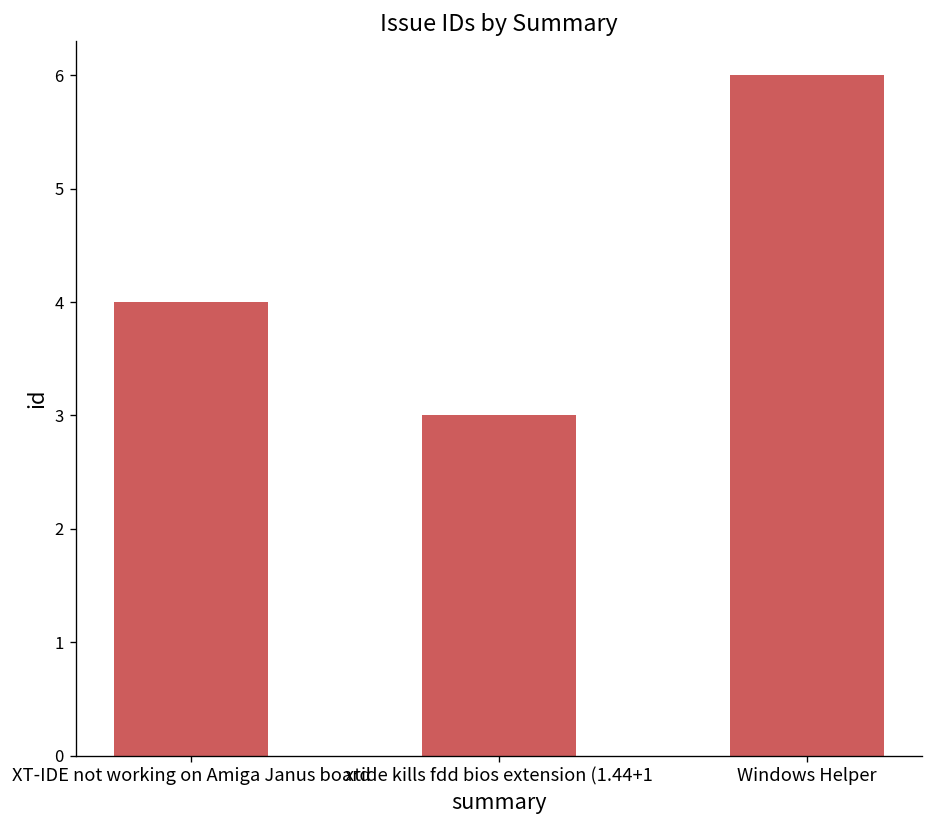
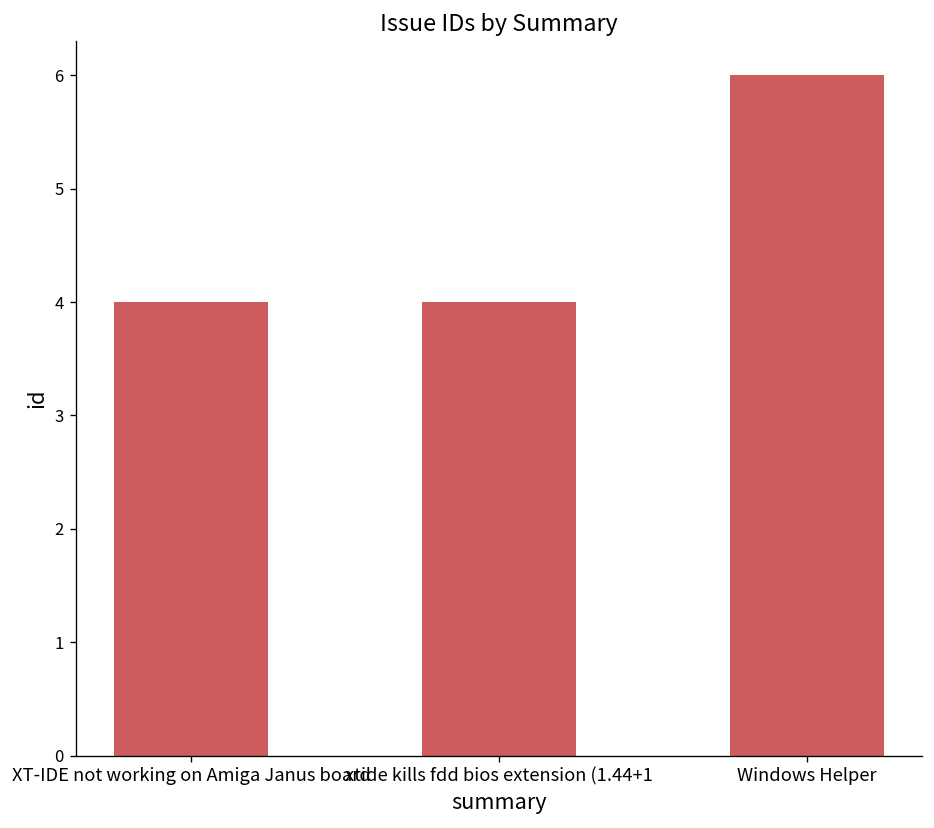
  {
    "XT-IDE not working on Amiga Janus board": 4,
-   "xtide kills fdd bios extension (1.44+1": 3,
+   "xtide kills fdd bios extension (1.44+1": 4,
    "Windows Helper": 6
  }
